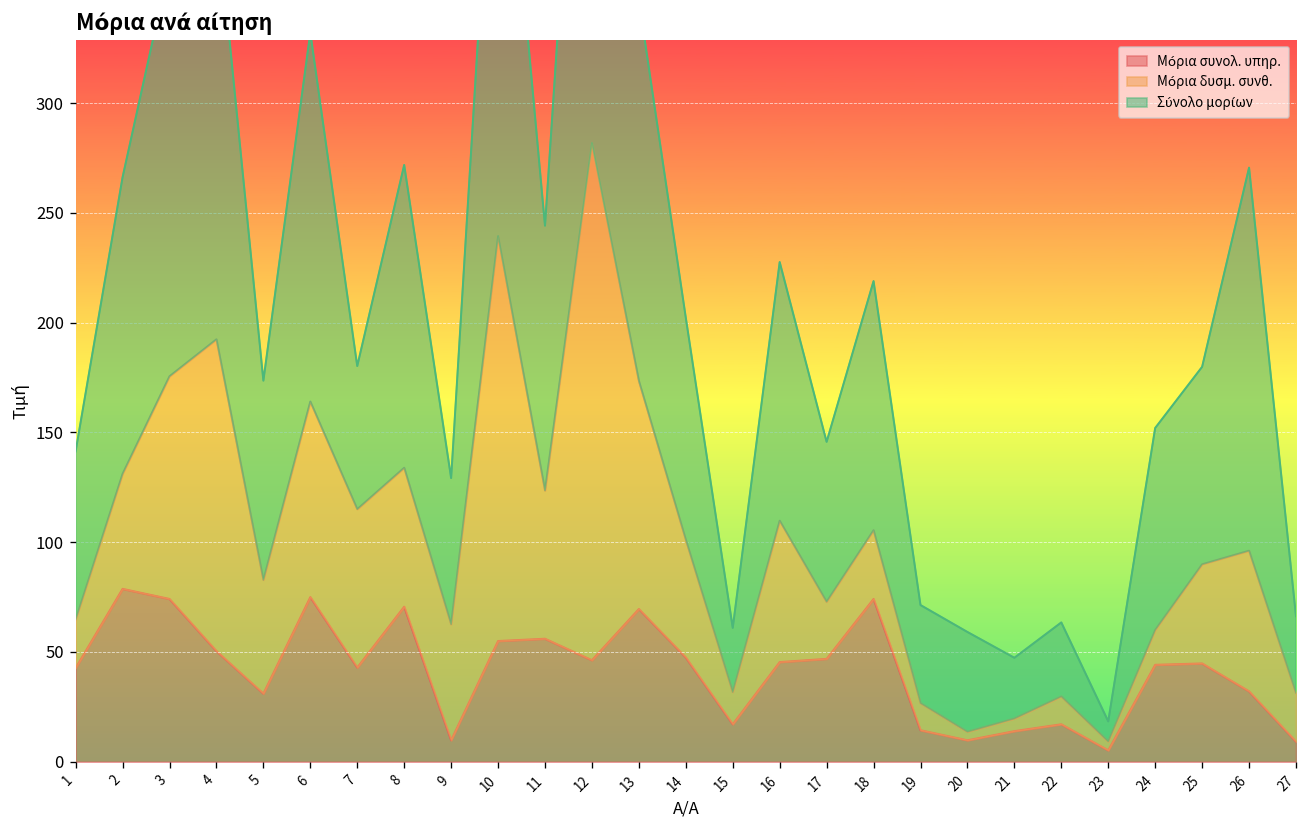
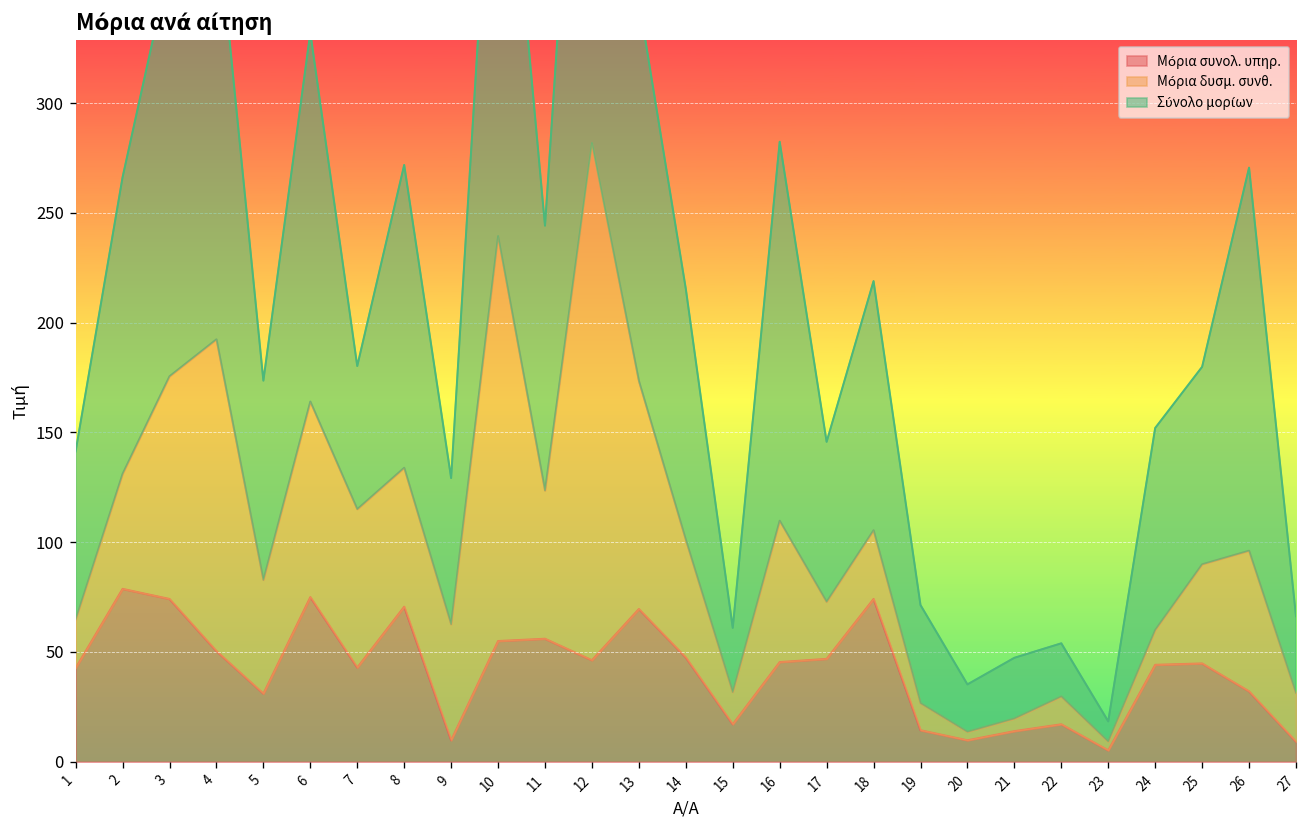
  {
    "Σύνολο μορίων": {
      "1": 77,
      "2": 135,
      "5": 91,
      "7": 65,
      "8": 138,
      "9": 67,
      "11": 121,
-     "14": 101,
+     "14": 114,
      "15": 29,
-     "16": 118,
+     "16": 173,
      "17": 73,
      "18": 113,
      "19": 45,
-     "20": 45,
+     "20": 22,
      "21": 28,
-     "22": 34,
+     "22": 24,
      "23": 9,
      "24": 92,
      "25": 90,
      "26": 174,
      "27": 35
    }
  }
